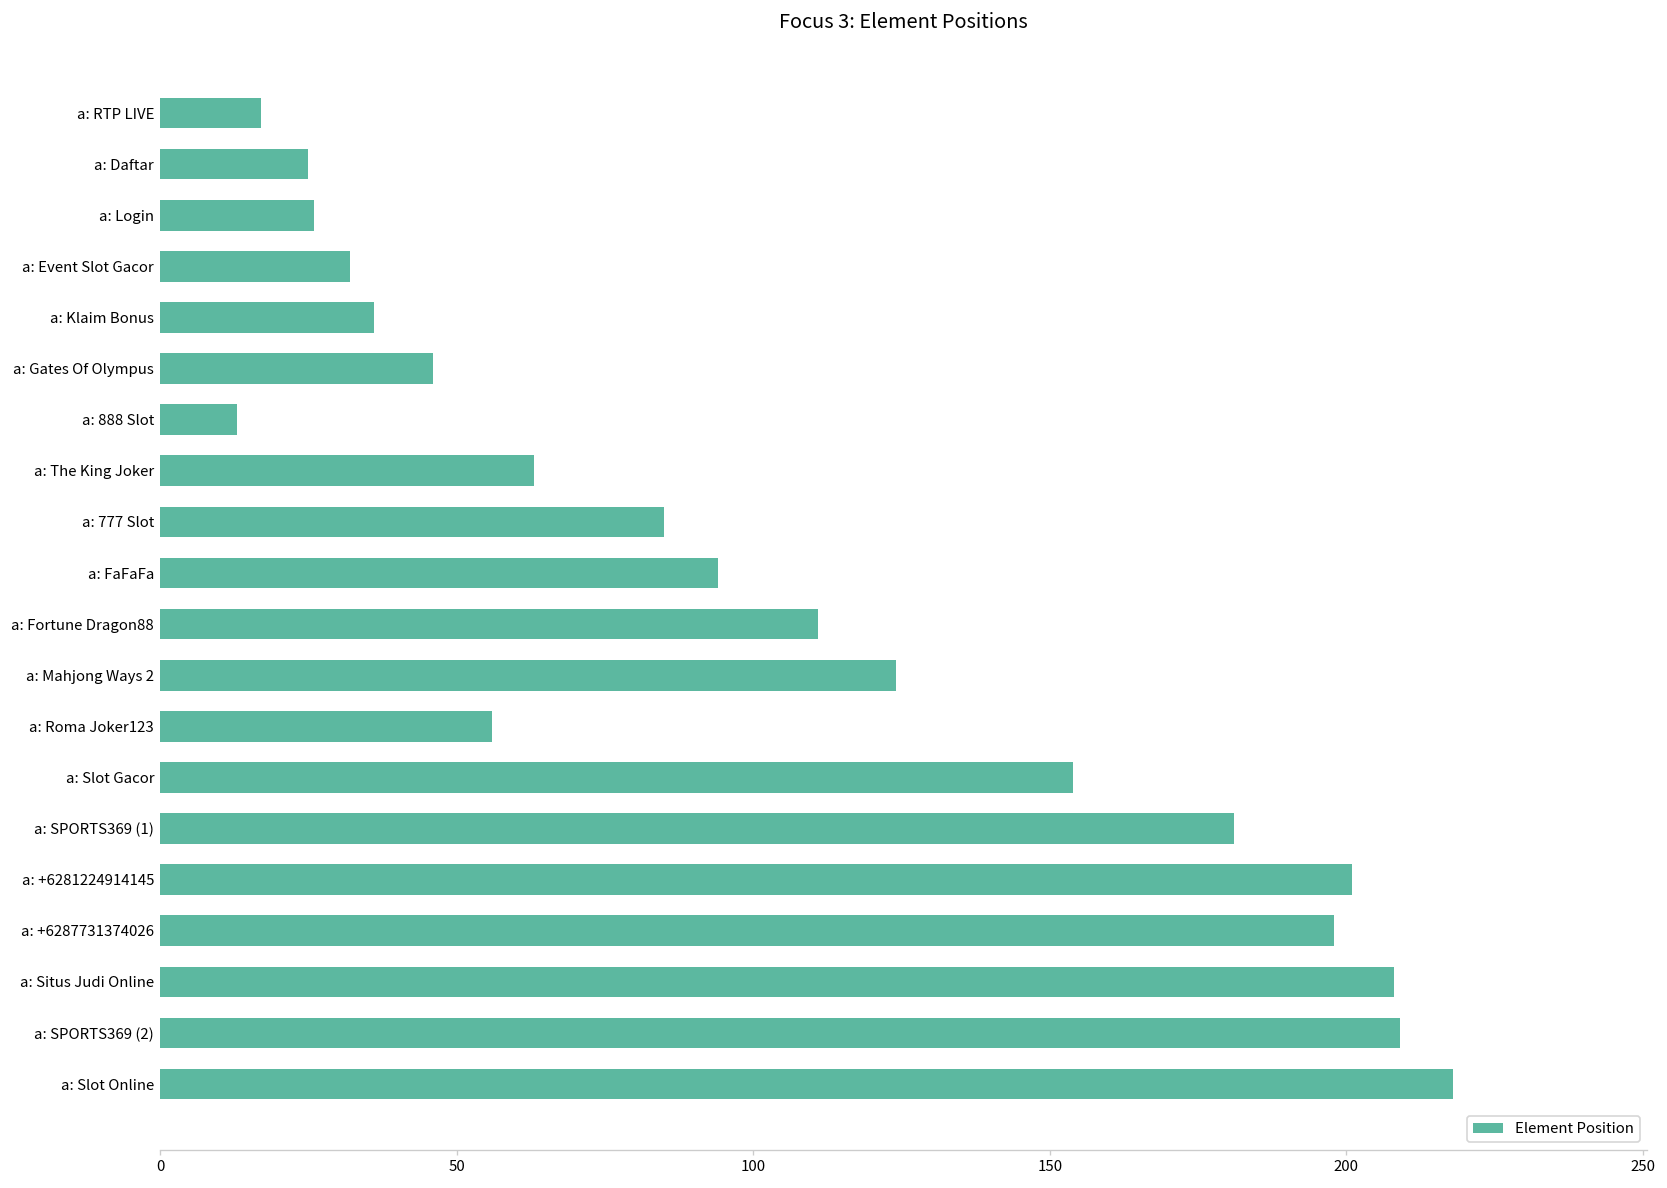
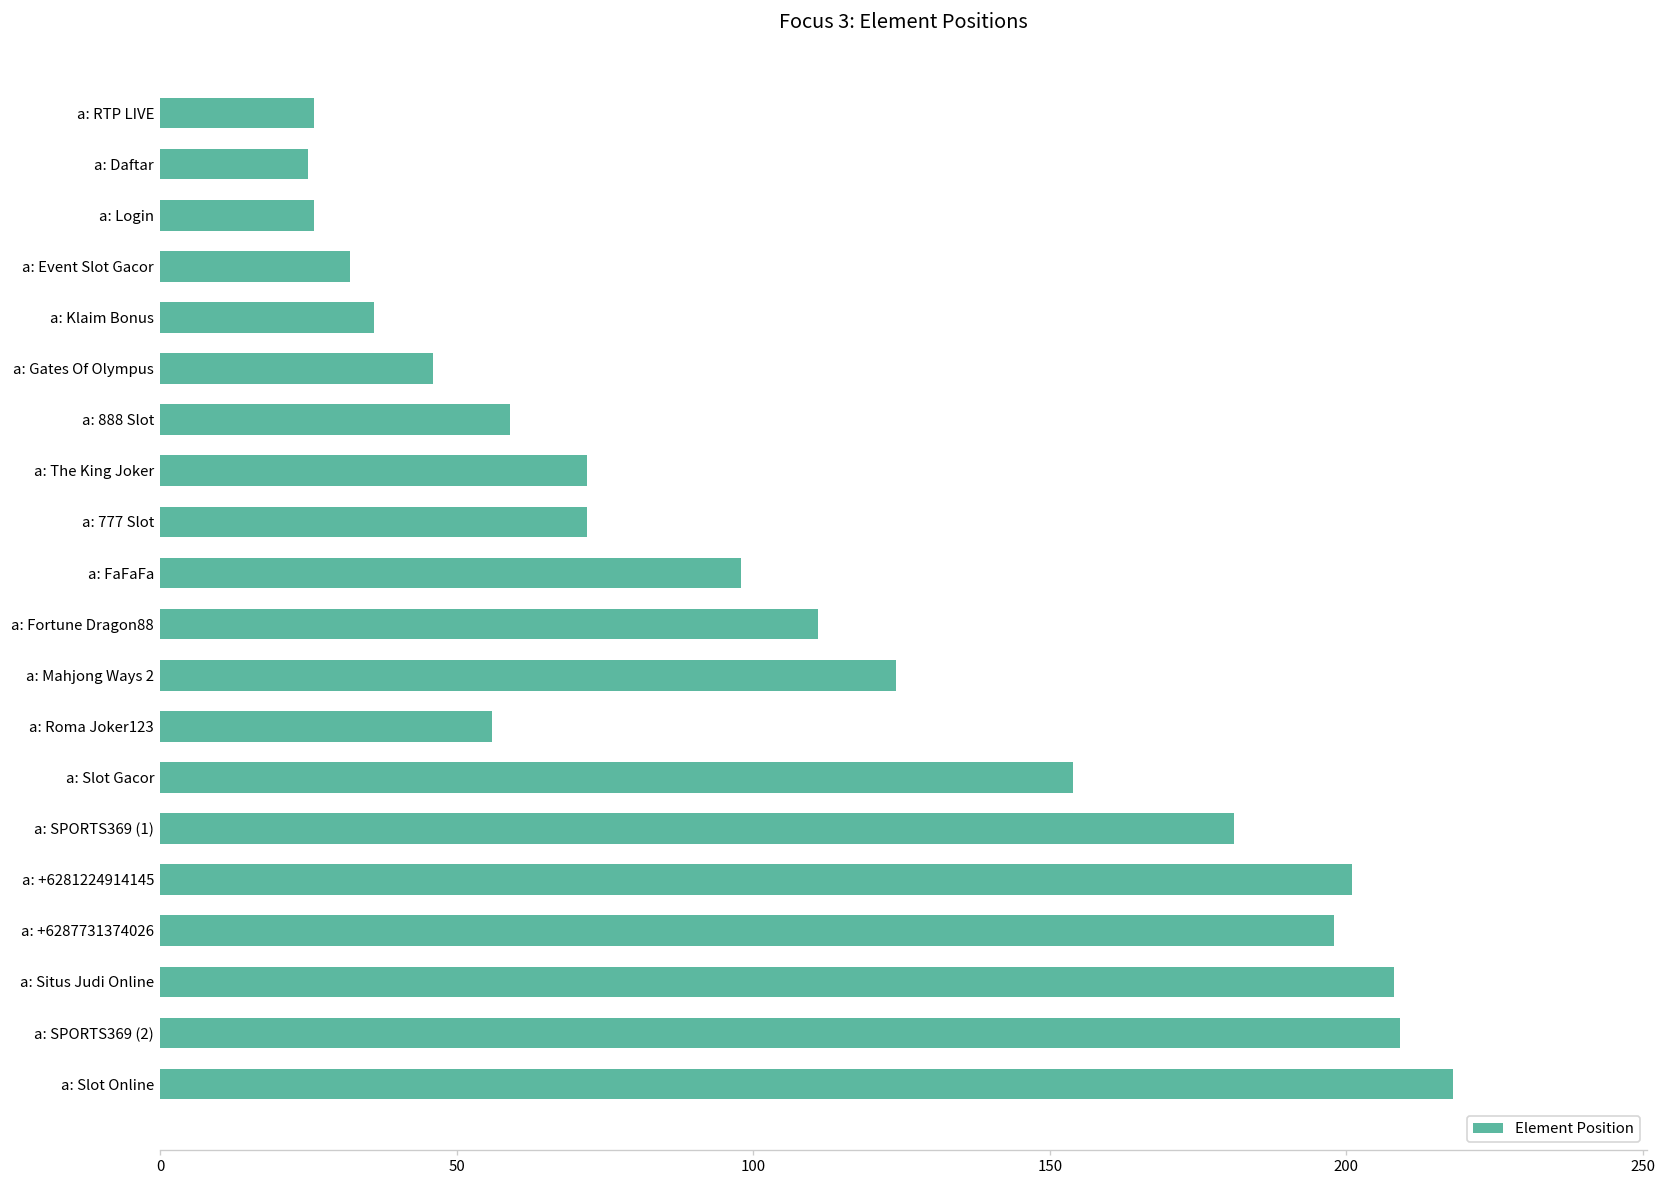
  {
-   "a: RTP LIVE": 17,
+   "a: RTP LIVE": 26,
    "a: Daftar": 25,
    "a: Login": 26,
    "a: Event Slot Gacor": 32,
    "a: Klaim Bonus": 36,
    "a: Gates Of Olympus": 46,
-   "a: 888 Slot": 13,
-   "a: The King Joker": 63,
-   "a: 777 Slot": 85,
-   "a: FaFaFa": 94,
+   "a: 888 Slot": 59,
+   "a: The King Joker": 72,
+   "a: 777 Slot": 72,
+   "a: FaFaFa": 98,
    "a: Fortune Dragon88": 111,
    "a: Mahjong Ways 2": 124,
    "a: Roma Joker123": 56,
    "a: Slot Gacor": 154,
    "a: SPORTS369 (1)": 181,
    "a: +6281224914145": 201,
    "a: +6287731374026": 198,
    "a: Situs Judi Online": 208,
    "a: SPORTS369 (2)": 209,
    "a: Slot Online": 218
  }
